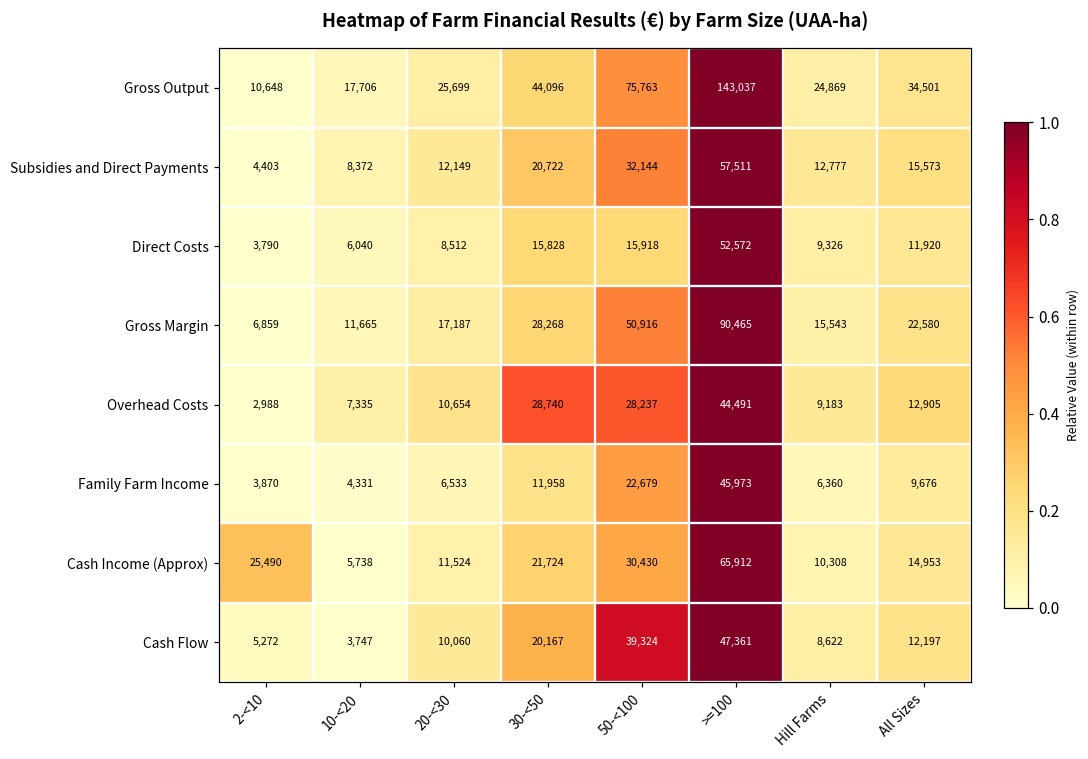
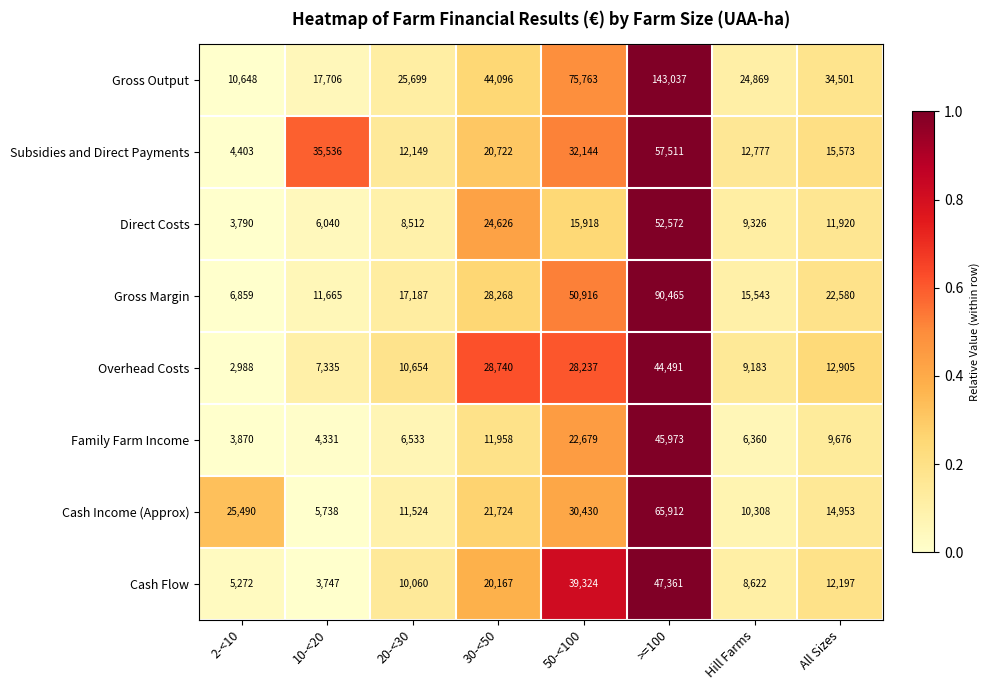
  {
    "Gross Output": {
      "2-<10": "10,648",
      "10-<20": "17,706",
      "20-<30": "25,699",
      "30-<50": "44,096",
      "50-<100": "75,763",
      ">=100": "143,037",
      "Hill Farms": "24,869",
      "All Sizes": "34,501"
    },
    "Subsidies and Direct Payments": {
      "2-<10": "4,403",
-     "10-<20": "8,372",
+     "10-<20": "35,536",
      "20-<30": "12,149",
      "30-<50": "20,722",
      "50-<100": "32,144",
      ">=100": "57,511",
      "Hill Farms": "12,777",
      "All Sizes": "15,573"
    },
    "Direct Costs": {
      "2-<10": "3,790",
      "10-<20": "6,040",
      "20-<30": "8,512",
-     "30-<50": "15,828",
+     "30-<50": "24,626",
      "50-<100": "15,918",
      ">=100": "52,572",
      "Hill Farms": "9,326",
      "All Sizes": "11,920"
    },
    "Gross Margin": {
      "2-<10": "6,859",
      "10-<20": "11,665",
      "20-<30": "17,187",
      "30-<50": "28,268",
      "50-<100": "50,916",
      ">=100": "90,465",
      "Hill Farms": "15,543",
      "All Sizes": "22,580"
    },
    "Overhead Costs": {
      "2-<10": "2,988",
      "10-<20": "7,335",
      "20-<30": "10,654",
      "30-<50": "28,740",
      "50-<100": "28,237",
      ">=100": "44,491",
      "Hill Farms": "9,183",
      "All Sizes": "12,905"
    },
    "Family Farm Income": {
      "2-<10": "3,870",
      "10-<20": "4,331",
      "20-<30": "6,533",
      "30-<50": "11,958",
      "50-<100": "22,679",
      ">=100": "45,973",
      "Hill Farms": "6,360",
      "All Sizes": "9,676"
    },
    "Cash Income (Approx)": {
      "2-<10": "25,490",
      "10-<20": "5,738",
      "20-<30": "11,524",
      "30-<50": "21,724",
      "50-<100": "30,430",
      ">=100": "65,912",
      "Hill Farms": "10,308",
      "All Sizes": "14,953"
    },
    "Cash Flow": {
      "2-<10": "5,272",
      "10-<20": "3,747",
      "20-<30": "10,060",
      "30-<50": "20,167",
      "50-<100": "39,324",
      ">=100": "47,361",
      "Hill Farms": "8,622",
      "All Sizes": "12,197"
    }
  }
